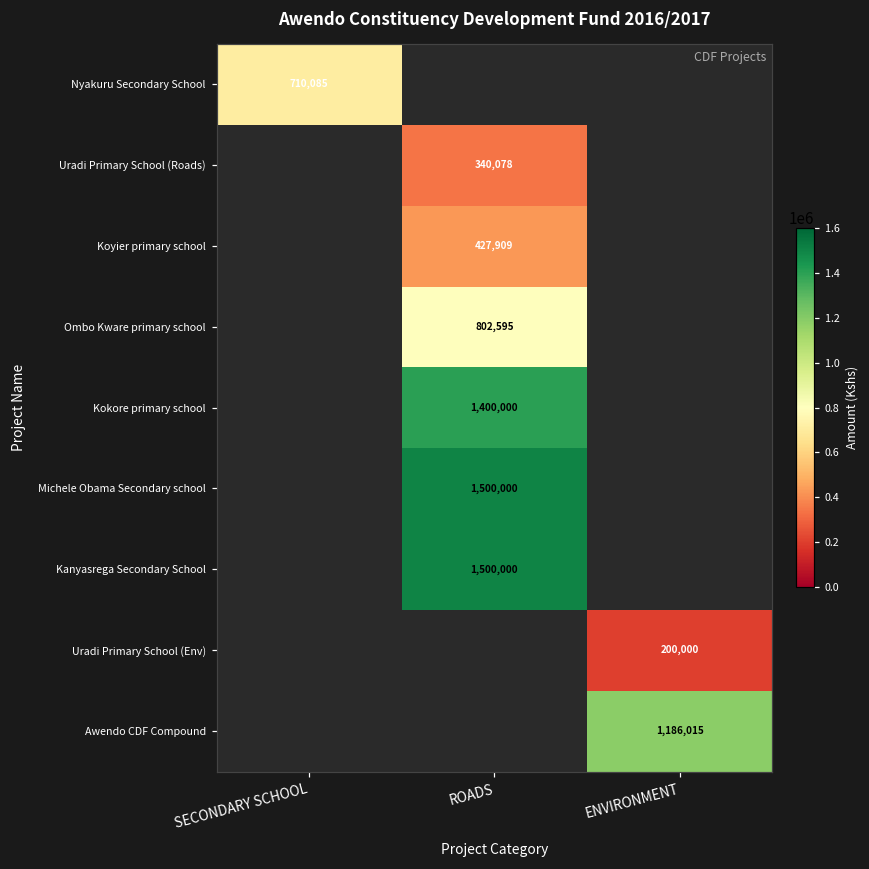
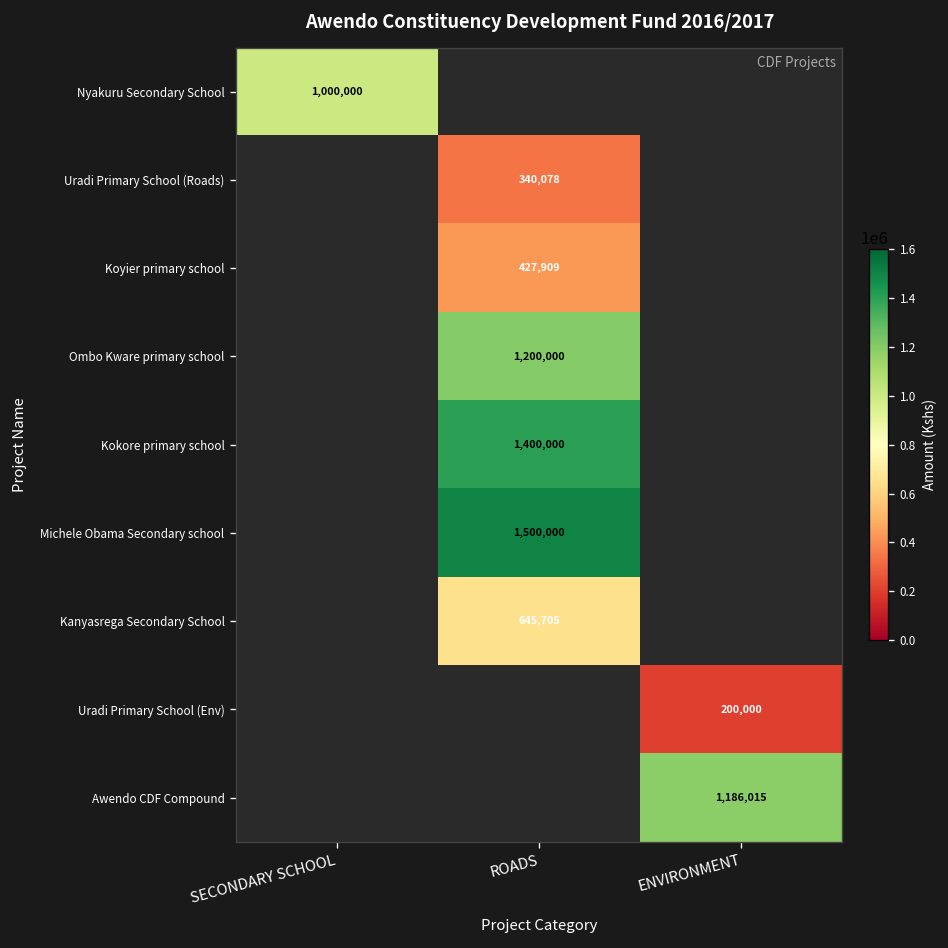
  {
    "Nyakuru Secondary School": {
-     "SECONDARY SCHOOL": "710,085"
+     "SECONDARY SCHOOL": "1,000,000"
    },
    "Uradi Primary School (Roads)": {
      "ROADS": "340,078"
    },
    "Koyier primary school": {
      "ROADS": "427,909"
    },
    "Ombo Kware primary school": {
-     "ROADS": "802,595"
+     "ROADS": "1,200,000"
    },
    "Kokore primary school": {
      "ROADS": "1,400,000"
    },
    "Michele Obama Secondary school": {
      "ROADS": "1,500,000"
    },
    "Kanyasrega Secondary School": {
-     "ROADS": "1,500,000"
+     "ROADS": "645,705"
    },
    "Uradi Primary School (Env)": {
      "ENVIRONMENT": "200,000"
    },
    "Awendo CDF Compound": {
      "ENVIRONMENT": "1,186,015"
    }
  }
